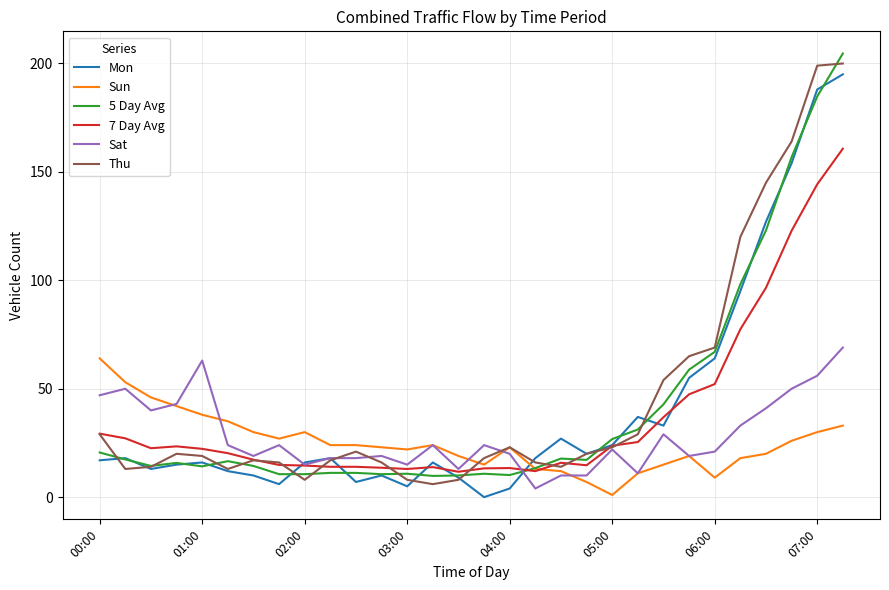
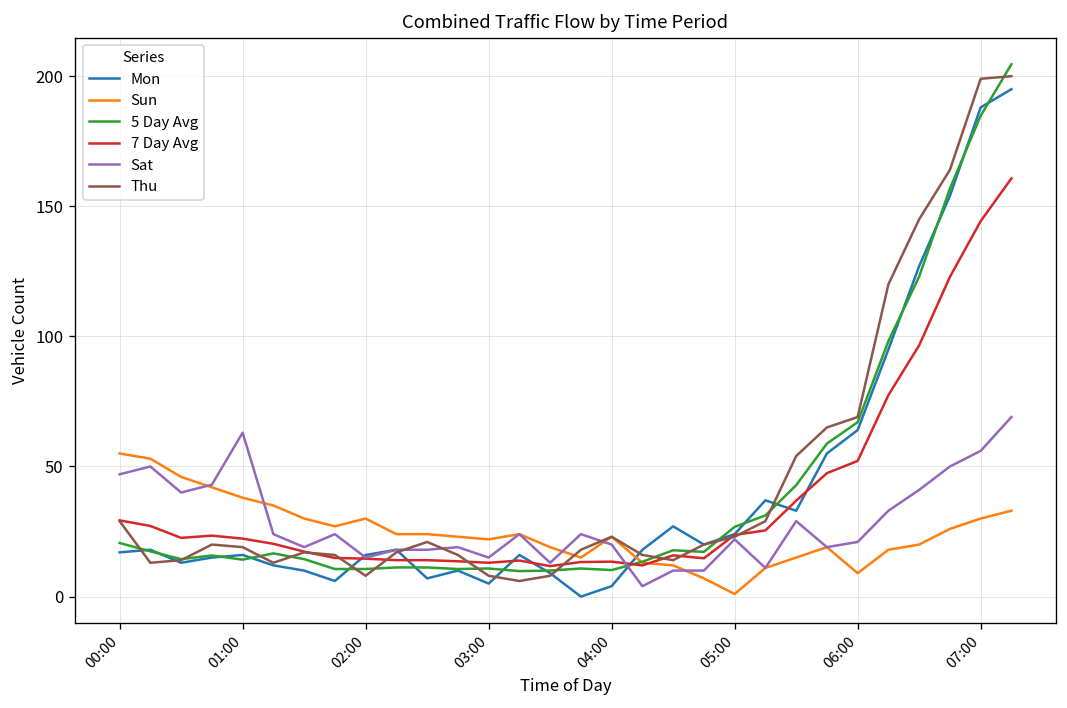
  {
    "Mon": {
      "00:00": 17,
      "01:00": 16,
      "03:00": 5,
      "04:00": 4,
      "06:00": 64,
      "07:00": 188
    },
    "Sun": {
-     "00:00": 64,
+     "00:00": 55,
      "01:00": 38,
      "02:00": 30,
      "03:00": 22,
      "05:00": 1,
      "06:00": 9,
      "07:00": 30
    },
    "5 Day Avg": {
      "00:00": 21,
      "01:00": 14,
      "02:00": 11,
      "03:00": 11,
      "04:00": 10,
      "05:00": 27,
      "06:00": 67,
      "07:00": 185
    },
    "7 Day Avg": {
      "01:00": 22,
      "03:00": 13,
      "04:00": 13,
      "06:00": 52,
      "07:00": 144
    },
    "Sat": {
      "00:00": 47,
      "01:00": 63,
      "03:00": 15,
      "04:00": 20,
      "06:00": 21,
      "07:00": 56
    },
    "Thu": {
      "01:00": 19,
      "02:00": 8,
      "03:00": 8,
      "06:00": 69,
      "07:00": 199
    }
  }
